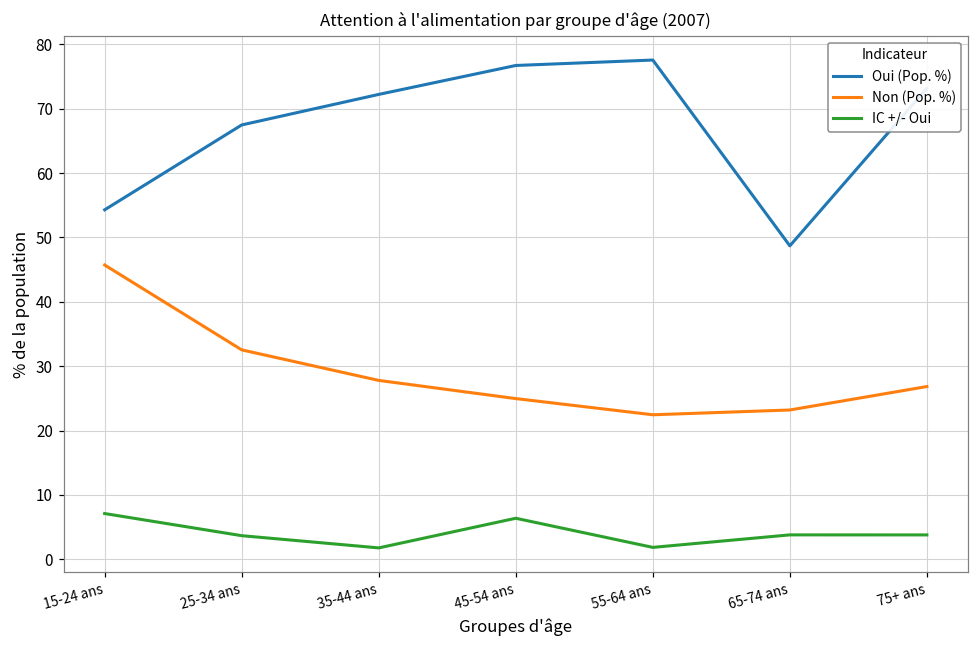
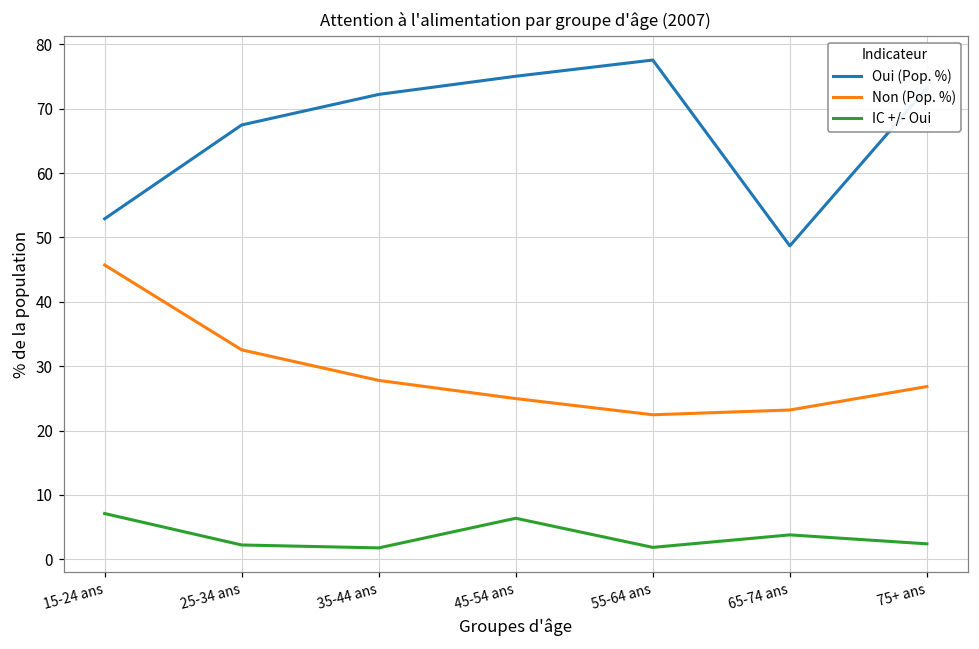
  {
    "Oui (Pop. %)": {
-     "15-24 ans": 54,
+     "15-24 ans": 53,
      "25-34 ans": 67,
      "35-44 ans": 72,
-     "45-54 ans": 77,
+     "45-54 ans": 75,
      "55-64 ans": 78,
      "65-74 ans": 49
    },
    "Non (Pop. %)": {
      "15-24 ans": 46,
      "25-34 ans": 33,
      "35-44 ans": 28,
      "45-54 ans": 25,
      "55-64 ans": 22,
      "65-74 ans": 23,
      "75+ ans": 27
    },
    "IC +/- Oui": {
      "15-24 ans": 7,
-     "25-34 ans": 4,
+     "25-34 ans": 2,
      "35-44 ans": 2,
      "45-54 ans": 6,
      "55-64 ans": 2,
      "65-74 ans": 4,
-     "75+ ans": 4
+     "75+ ans": 2
    }
  }
